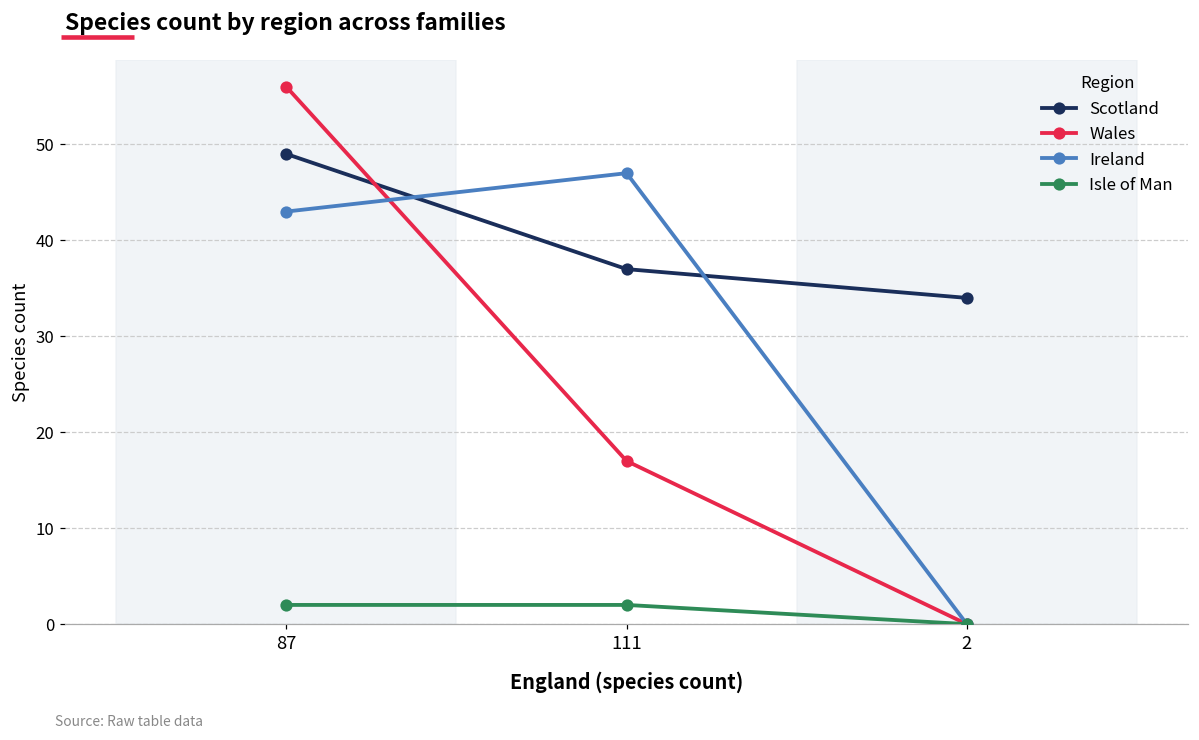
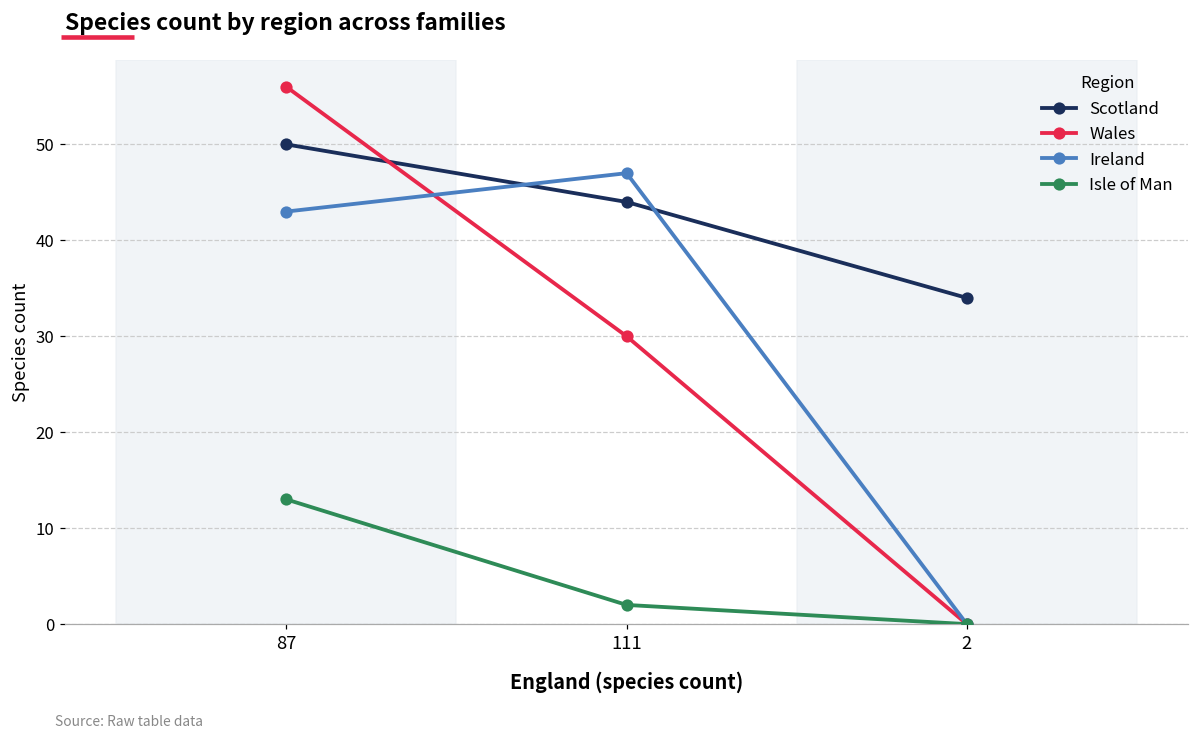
  {
    "Scotland": {
-     "87": 49,
-     "111": 37,
+     "87": 50,
+     "111": 44,
      "2": 34
    },
    "Wales": {
      "87": 56,
-     "111": 17
+     "111": 30
    },
    "Ireland": {
      "87": 43,
      "111": 47
    },
    "Isle of Man": {
-     "87": 2,
+     "87": 13,
      "111": 2
    }
  }
